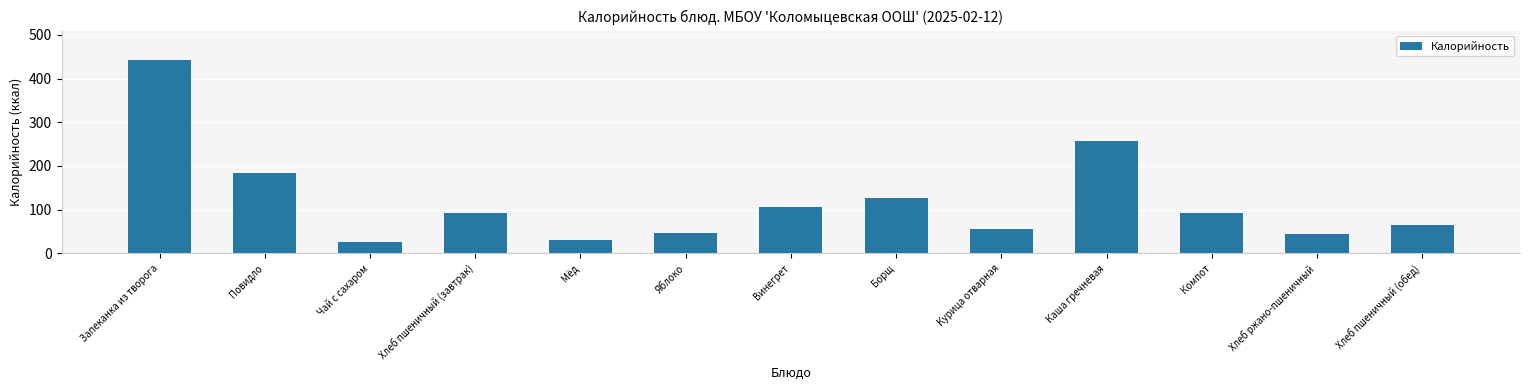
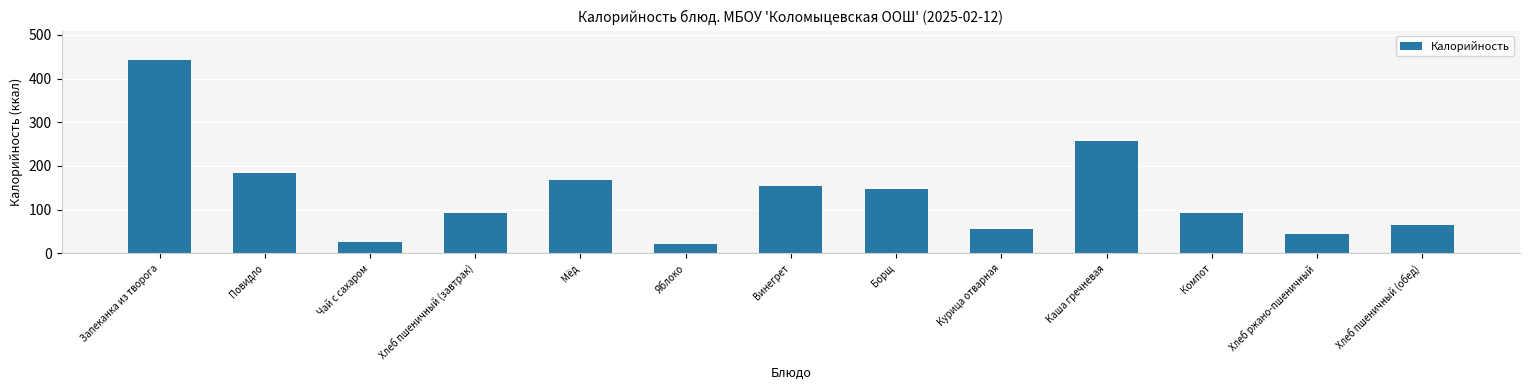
  {
    "Запеканка из творога": 440,
    "Повидло": 180,
    "Чай с сахаром": 30,
    "Хлеб пшеничный (завтрак)": 90,
-   "Мёд": 30,
-   "Яблоко": 50,
-   "Винегрет": 110,
-   "Борщ": 130,
+   "Мёд": 170,
+   "Яблоко": 20,
+   "Винегрет": 150,
+   "Борщ": 150,
    "Курица отварная": 60,
    "Каша гречневая": 260,
    "Компот": 90,
    "Хлеб ржано-пшеничный": 50,
    "Хлеб пшеничный (обед)": 60
  }
